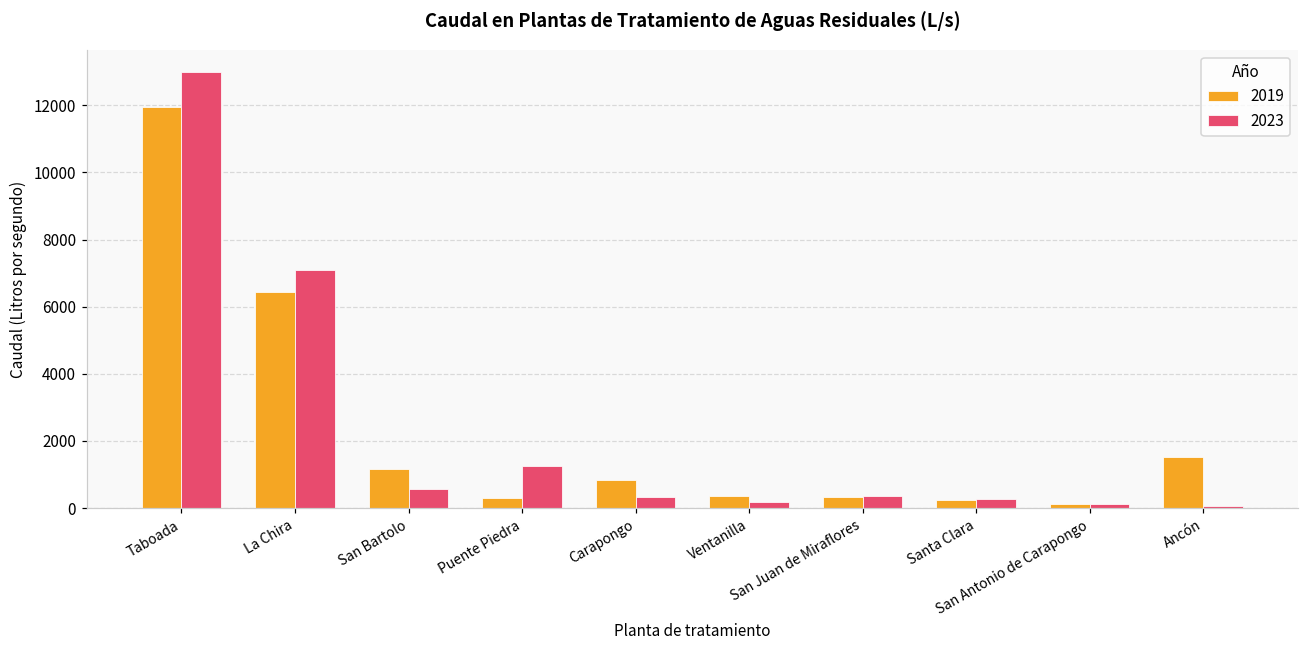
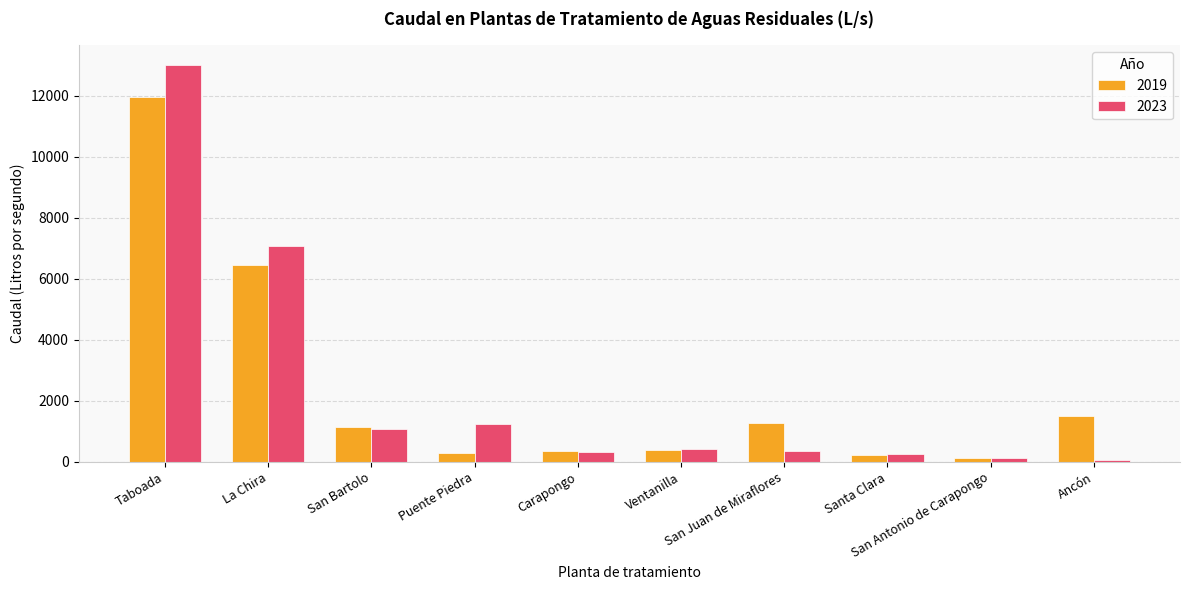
  {
    "2019": {
      "Taboada": 12000,
      "La Chira": 6400,
      "San Bartolo": 1200,
      "Puente Piedra": 300,
-     "Carapongo": 800,
+     "Carapongo": 400,
      "Ventanilla": 400,
-     "San Juan de Miraflores": 300,
+     "San Juan de Miraflores": 1300,
      "Santa Clara": 200,
      "San Antonio de Carapongo": 100,
      "Ancón": 1500
    },
    "2023": {
      "Taboada": 13000,
      "La Chira": 7100,
-     "San Bartolo": 600,
+     "San Bartolo": 1100,
      "Puente Piedra": 1200,
      "Carapongo": 300,
-     "Ventanilla": 200,
+     "Ventanilla": 400,
      "San Juan de Miraflores": 400,
      "Santa Clara": 300,
      "San Antonio de Carapongo": 100
    }
  }
